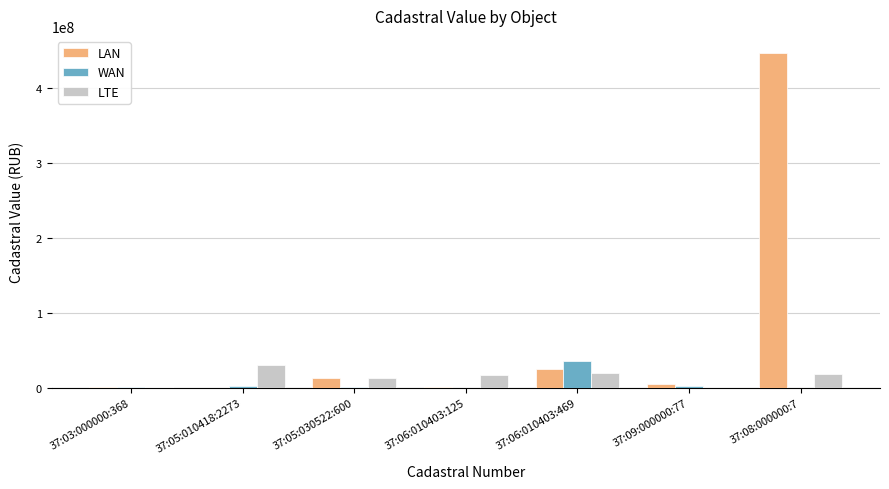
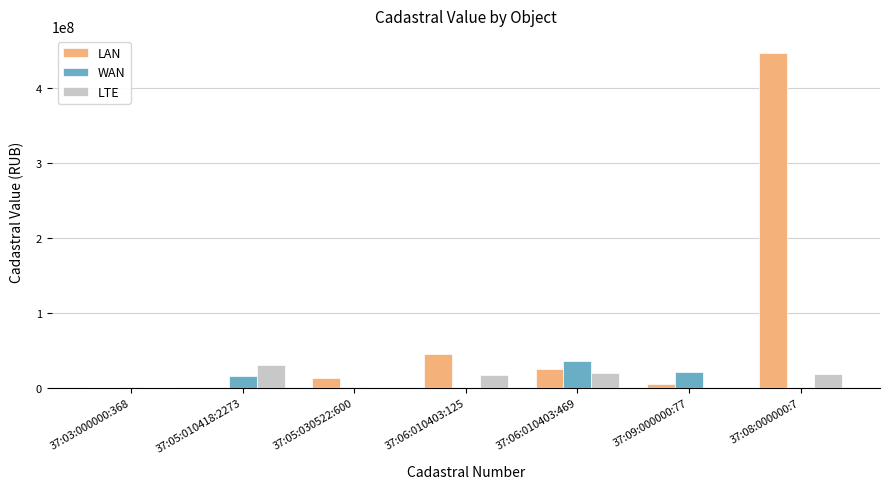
  {
    "LAN": {
      "37:05:030522:600": 10000000,
-     "37:06:010403:125": 0,
+     "37:06:010403:125": 40000000,
      "37:06:010403:469": 30000000,
      "37:09:000000:77": 10000000,
      "37:08:000000:7": 450000000
    },
    "WAN": {
-     "37:05:010418:2273": 0,
+     "37:05:010418:2273": 20000000,
      "37:06:010403:469": 40000000,
-     "37:09:000000:77": 0
+     "37:09:000000:77": 20000000
    },
    "LTE": {
      "37:05:010418:2273": 30000000,
-     "37:05:030522:600": 10000000,
+     "37:05:030522:600": 0,
      "37:06:010403:125": 20000000,
      "37:06:010403:469": 20000000,
      "37:08:000000:7": 20000000
    }
  }
